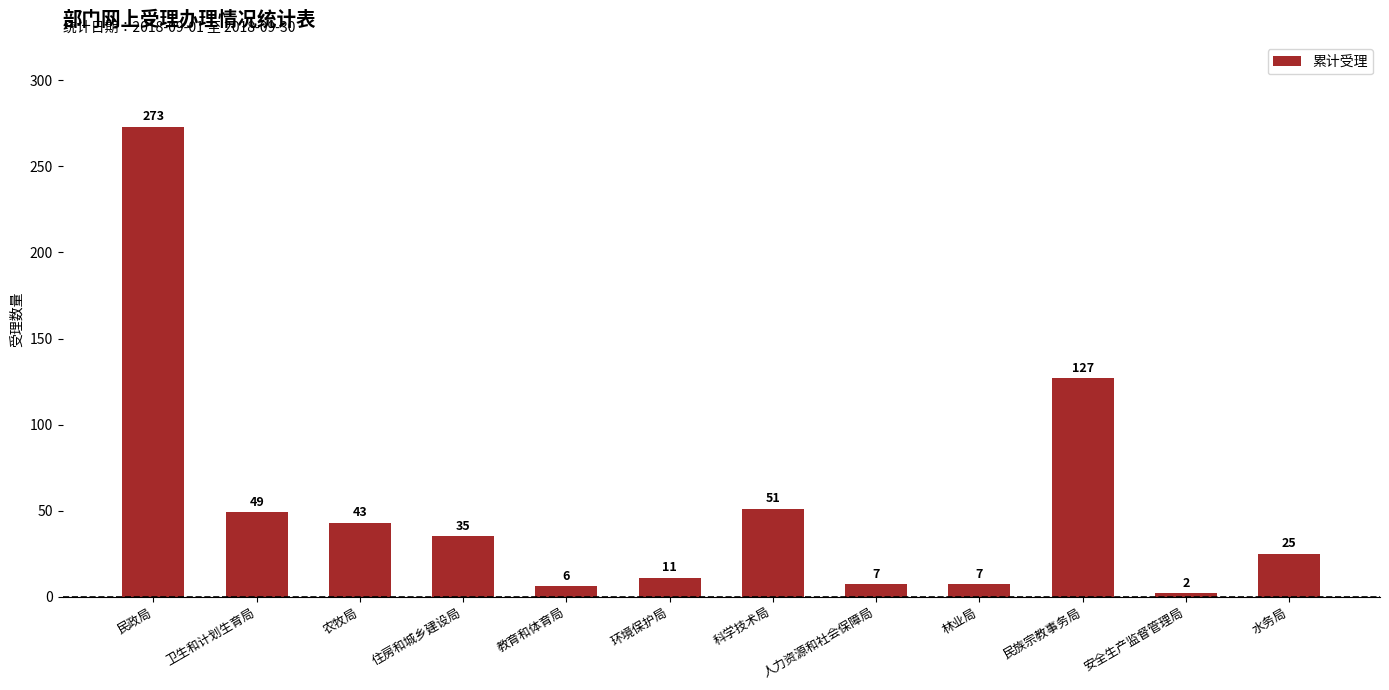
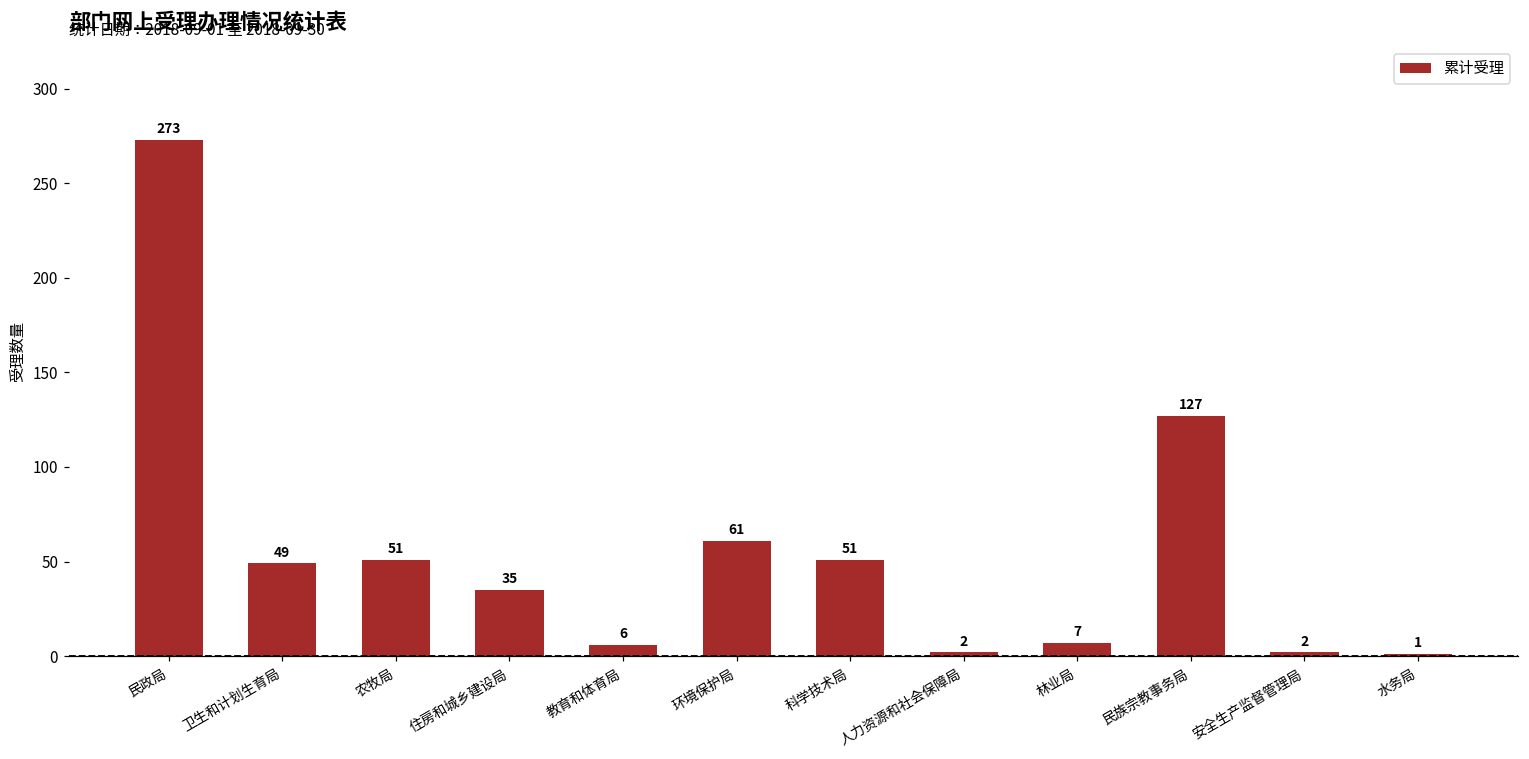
  {
    "民政局": 273,
    "卫生和计划生育局": 49,
-   "农牧局": 43,
+   "农牧局": 51,
    "住房和城乡建设局": 35,
    "教育和体育局": 6,
-   "环境保护局": 11,
+   "环境保护局": 61,
    "科学技术局": 51,
-   "人力资源和社会保障局": 7,
+   "人力资源和社会保障局": 2,
    "林业局": 7,
    "民族宗教事务局": 127,
    "安全生产监督管理局": 2,
-   "水务局": 25
+   "水务局": 1
  }
